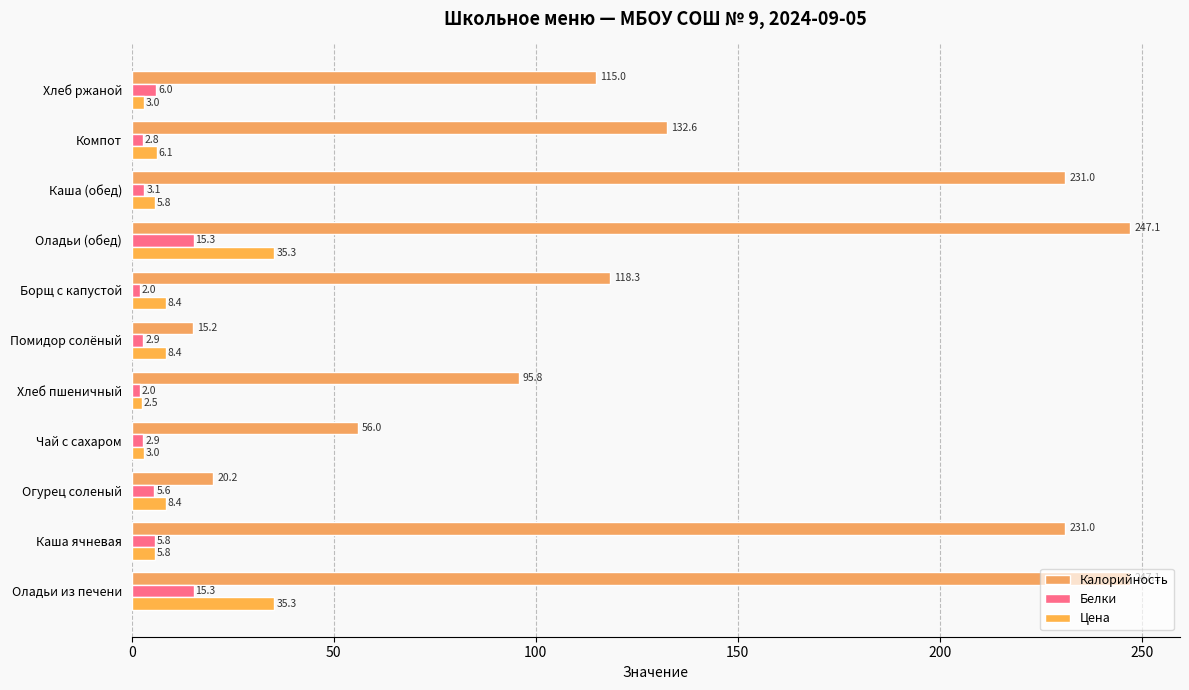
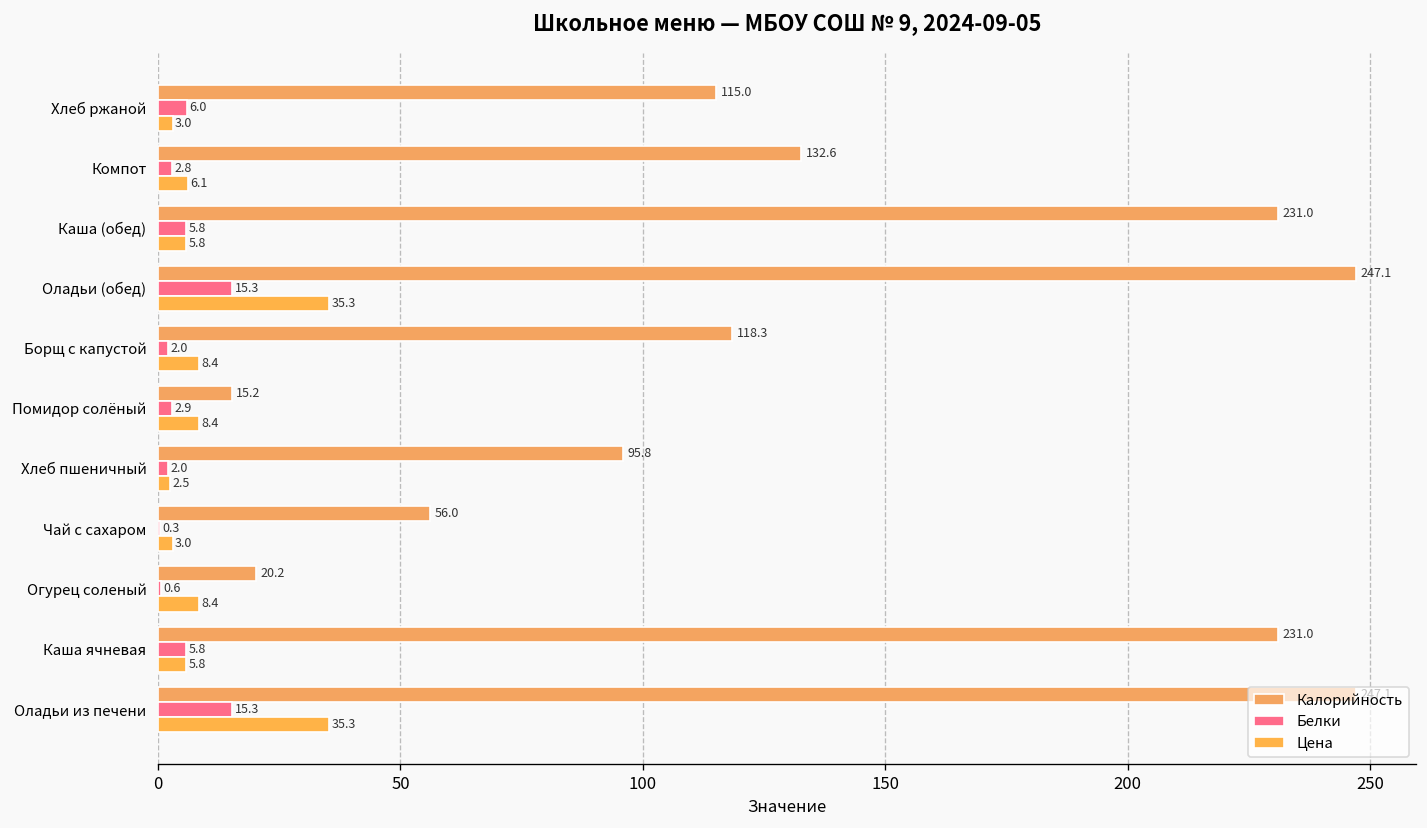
  {
    "Белки": {
      "Хлеб ржаной": 6.0,
      "Компот": 2.8,
-     "Каша (обед)": 3.1,
+     "Каша (обед)": 5.8,
      "Оладьи (обед)": 15.3,
      "Борщ с капустой": 2.0,
      "Помидор солёный": 2.9,
      "Хлеб пшеничный": 2.0,
-     "Чай с сахаром": 2.9,
-     "Огурец соленый": 5.6,
+     "Чай с сахаром": 0.3,
+     "Огурец соленый": 0.6,
      "Каша ячневая": 5.8,
      "Оладьи из печени": 15.3
    }
  }
